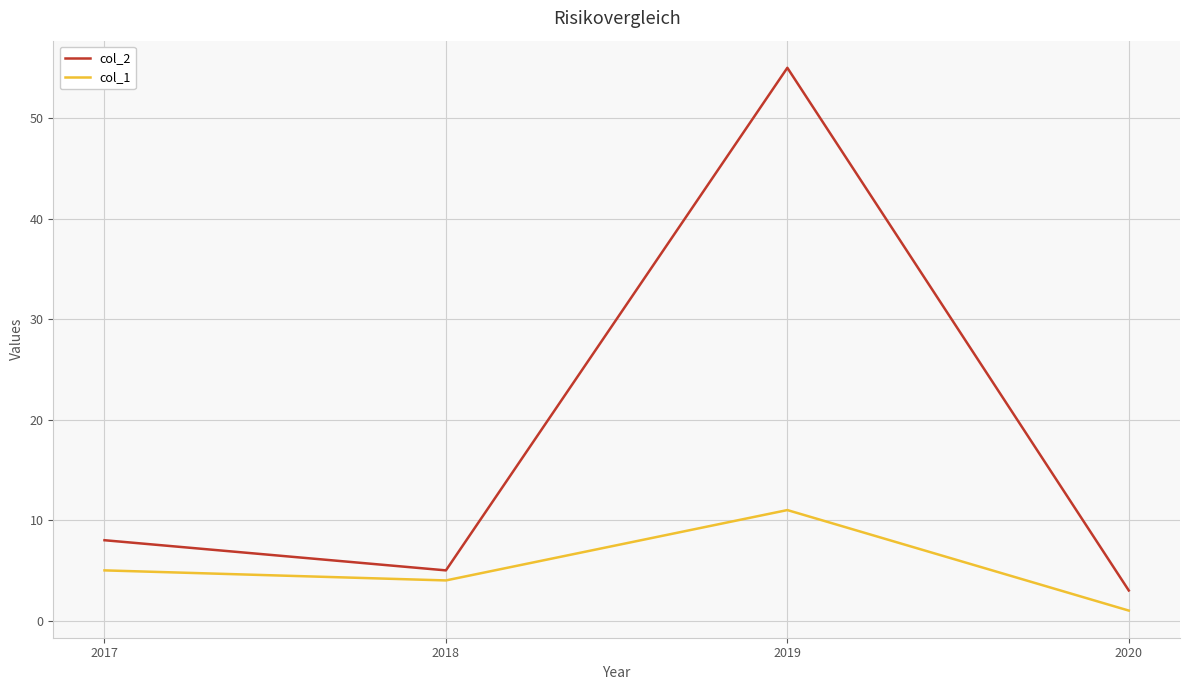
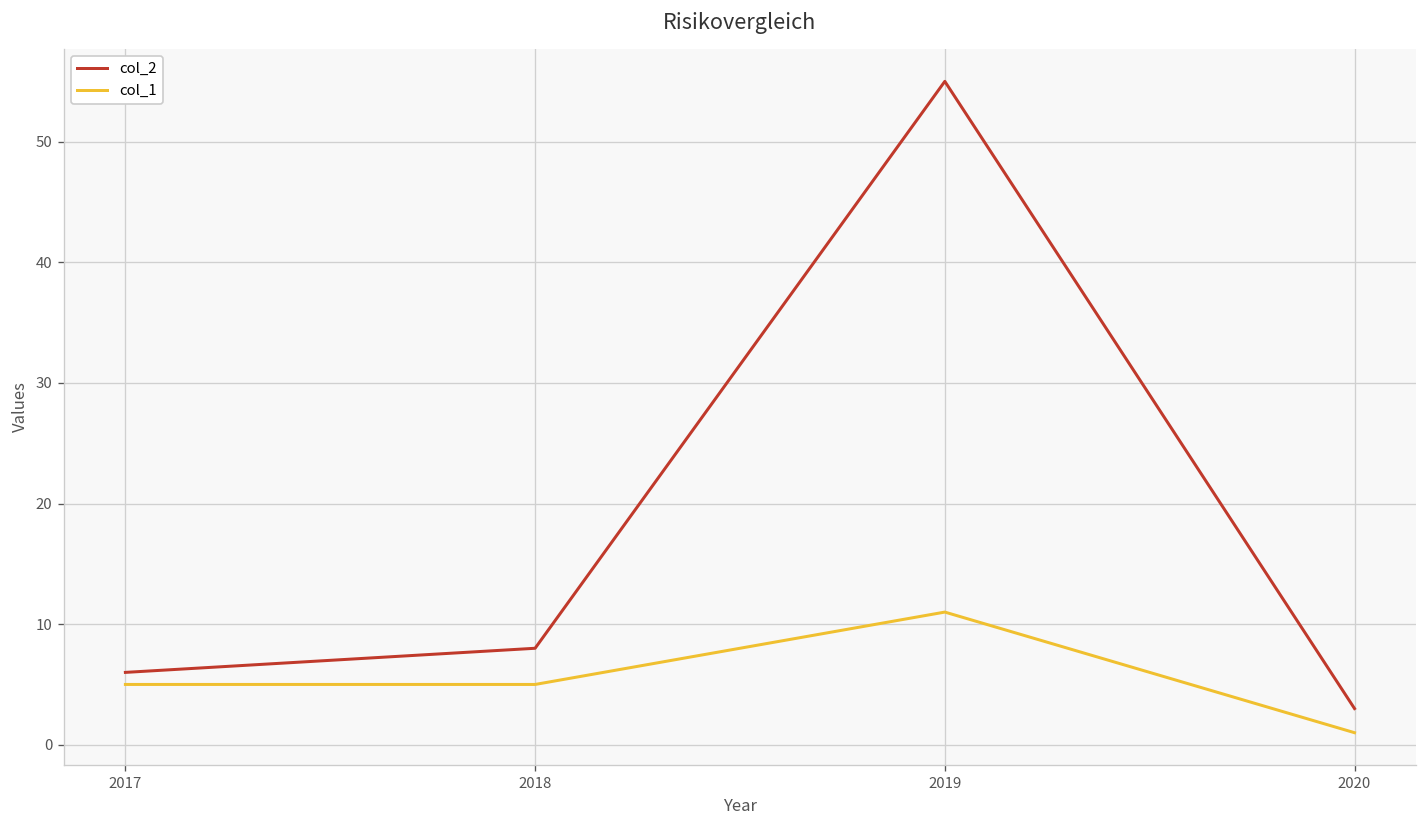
  {
    "col_2": {
-     "2017": 8,
-     "2018": 5,
+     "2017": 6,
+     "2018": 8,
      "2019": 55,
      "2020": 3
    },
    "col_1": {
      "2017": 5,
-     "2018": 4,
+     "2018": 5,
      "2019": 11,
      "2020": 1
    }
  }
